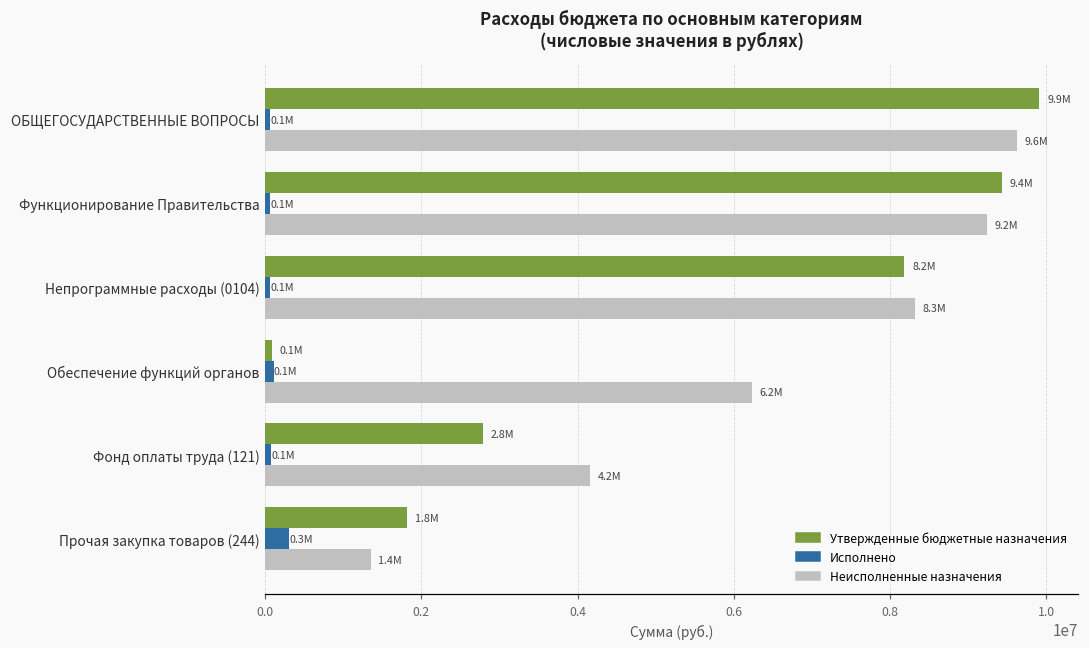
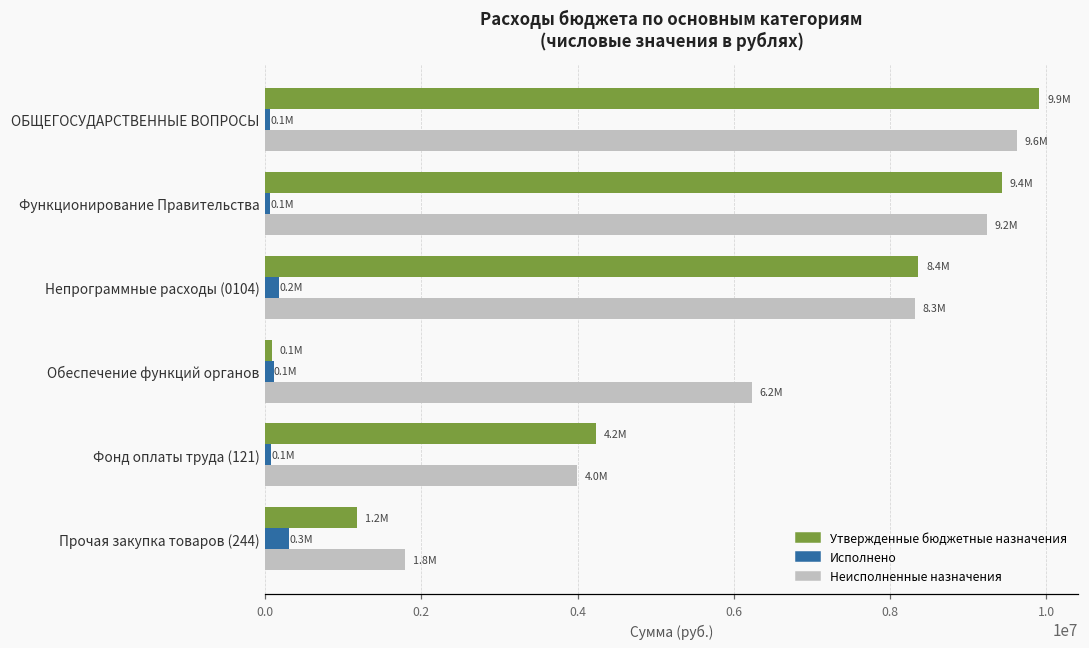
  {
    "Утвержденные бюджетные назначения": {
      "ОБЩЕГОСУДАРСТВЕННЫЕ ВОПРОСЫ": "9.9M",
      "Функционирование Правительства": "9.4M",
-     "Непрограммные расходы (0104)": "8.2M",
+     "Непрограммные расходы (0104)": "8.4M",
      "Обеспечение функций органов": "0.1M",
-     "Фонд оплаты труда (121)": "2.8M",
-     "Прочая закупка товаров (244)": "1.8M"
+     "Фонд оплаты труда (121)": "4.2M",
+     "Прочая закупка товаров (244)": "1.2M"
    },
    "Исполнено": {
      "ОБЩЕГОСУДАРСТВЕННЫЕ ВОПРОСЫ": "0.1M",
      "Функционирование Правительства": "0.1M",
-     "Непрограммные расходы (0104)": "0.1M",
+     "Непрограммные расходы (0104)": "0.2M",
      "Обеспечение функций органов": "0.1M",
      "Фонд оплаты труда (121)": "0.1M",
      "Прочая закупка товаров (244)": "0.3M"
    },
    "Неисполненные назначения": {
      "ОБЩЕГОСУДАРСТВЕННЫЕ ВОПРОСЫ": "9.6M",
      "Функционирование Правительства": "9.2M",
      "Непрограммные расходы (0104)": "8.3M",
      "Обеспечение функций органов": "6.2M",
-     "Фонд оплаты труда (121)": "4.2M",
-     "Прочая закупка товаров (244)": "1.4M"
+     "Фонд оплаты труда (121)": "4.0M",
+     "Прочая закупка товаров (244)": "1.8M"
    }
  }
